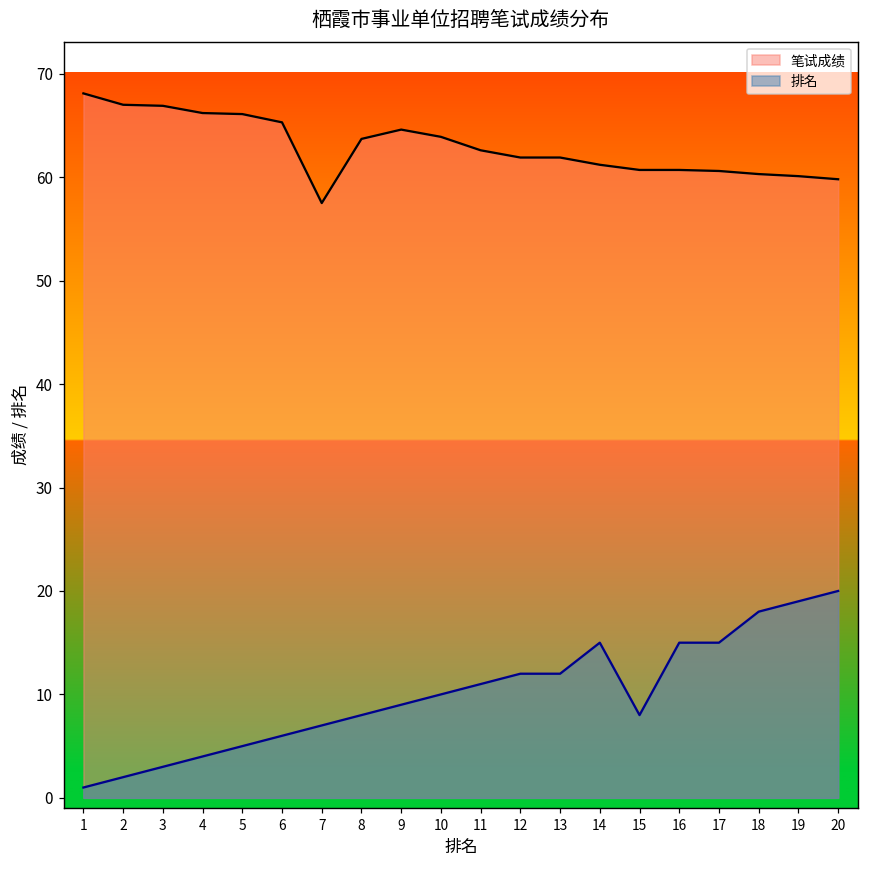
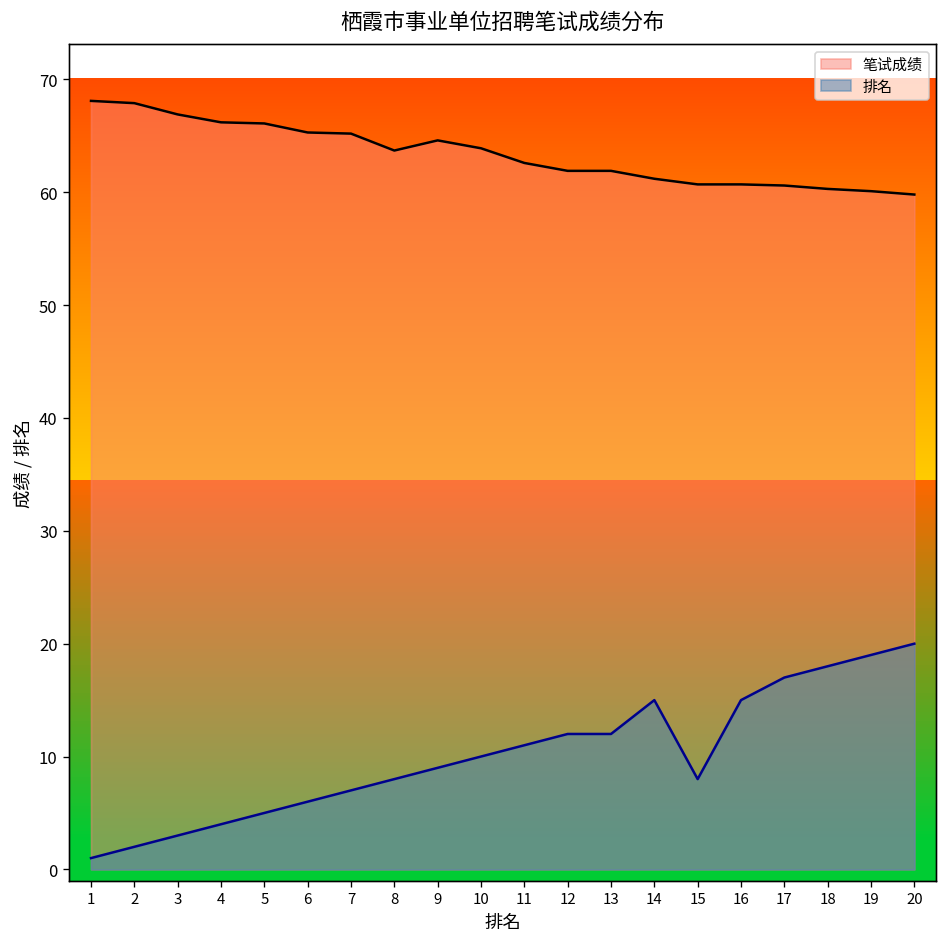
  {
    "笔试成绩": {
      "1": 68,
-     "2": 67,
+     "2": 68,
      "3": 67,
      "4": 66,
      "5": 66,
      "6": 65,
-     "7": 58,
+     "7": 65,
      "8": 64,
      "9": 65,
      "10": 64,
      "11": 63,
      "12": 62,
      "13": 62,
      "14": 61,
      "15": 61,
      "16": 61,
      "17": 61,
      "18": 60,
      "19": 60,
      "20": 60
    },
    "排名": {
      "1": 1,
      "2": 2,
      "3": 3,
      "4": 4,
      "5": 5,
      "6": 6,
      "7": 7,
      "8": 8,
      "9": 9,
      "10": 10,
      "11": 11,
      "12": 12,
      "13": 12,
      "14": 15,
      "15": 8,
      "16": 15,
-     "17": 15,
+     "17": 17,
      "18": 18,
      "19": 19,
      "20": 20
    }
  }
